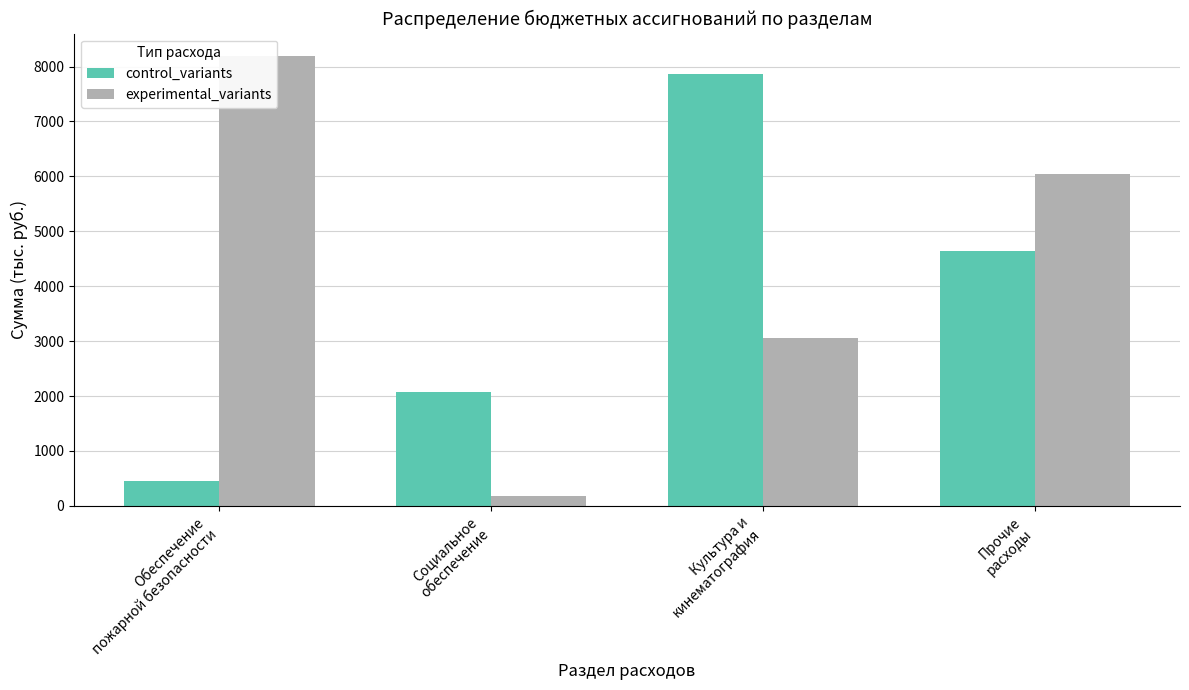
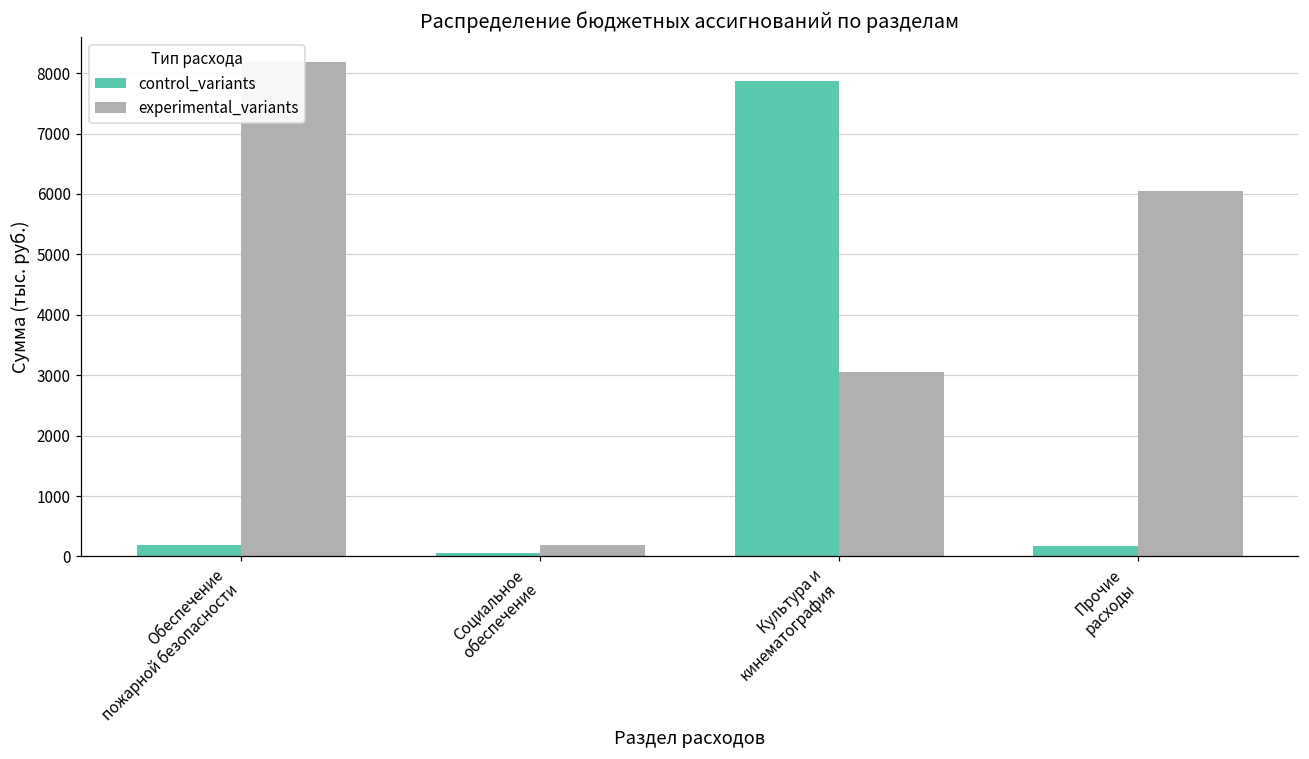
  {
    "control_variants": {
-     "Обеспечение пожарной безопасности": 400,
-     "Социальное обеспечение": 2100,
+     "Обеспечение пожарной безопасности": 200,
+     "Социальное обеспечение": 100,
      "Культура и кинематография": 7900,
-     "Прочие расходы": 4600
+     "Прочие расходы": 200
    },
    "experimental_variants": {
      "Социальное обеспечение": 200,
      "Культура и кинематография": 3100,
      "Прочие расходы": 6000
    }
  }
